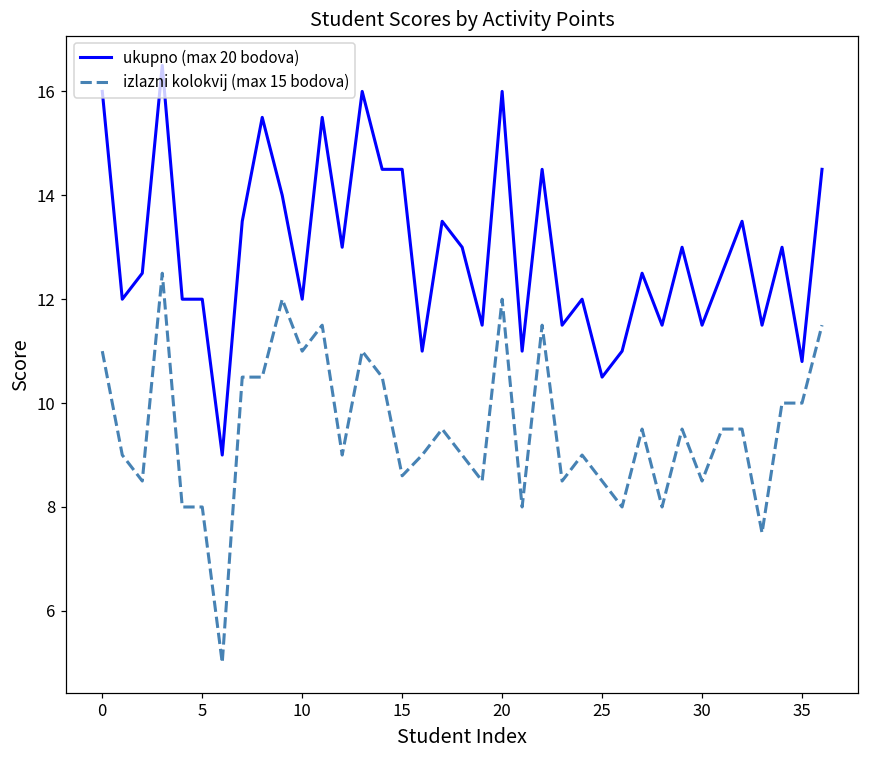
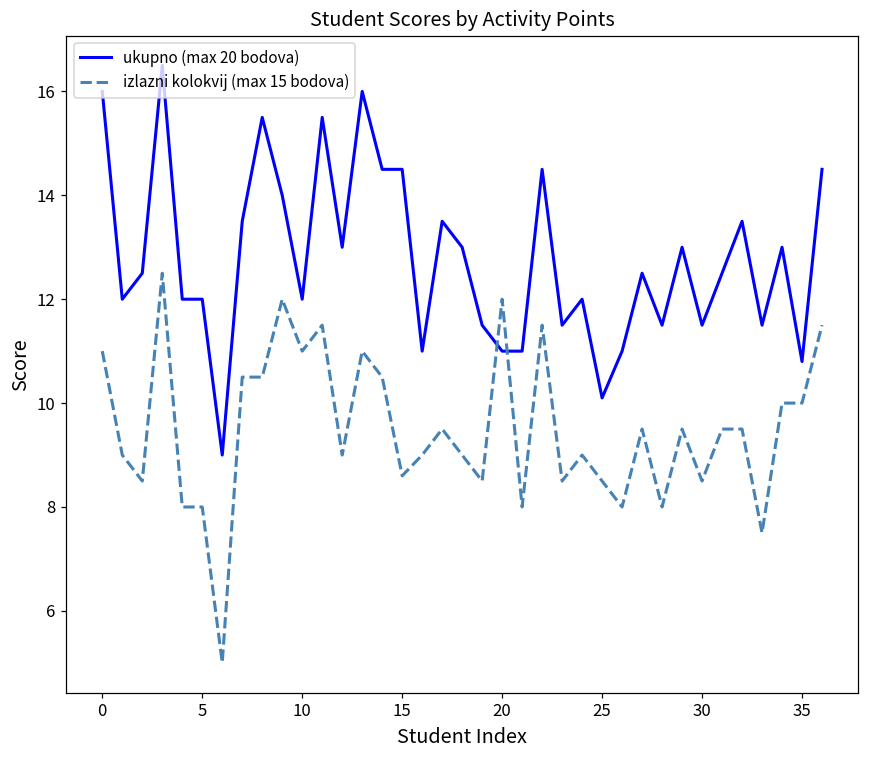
  {
    "ukupno (max 20 bodova)": {
      "5": 12.0,
      "10": 12.0,
      "15": 14.5,
-     "20": 16,
-     "25": 10.5,
+     "20": 11,
+     "25": 10.1,
      "30": 11.5,
      "35": 10.8
    },
    "izlazni kolokvij (max 15 bodova)": {
      "0": 11.0,
      "5": 8.0,
      "10": 11.0,
      "15": 8.6,
      "20": 12.0,
      "25": 8.5,
      "30": 8.5,
      "35": 10.0
    }
  }
